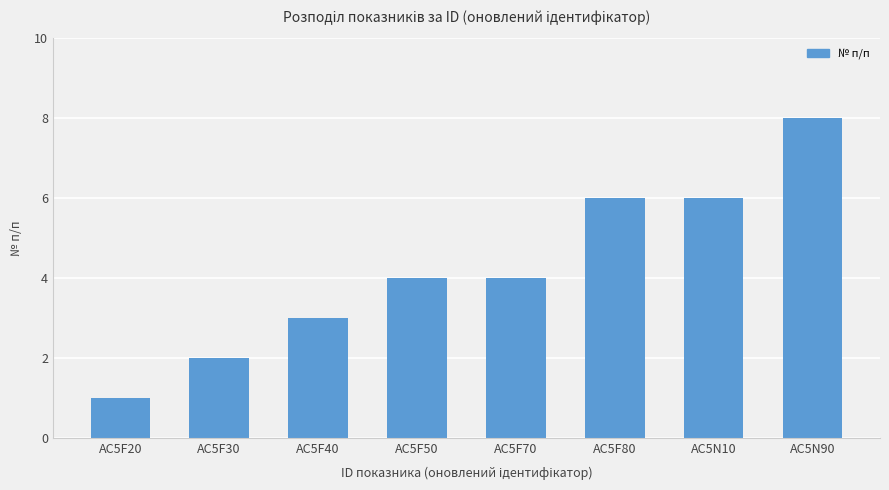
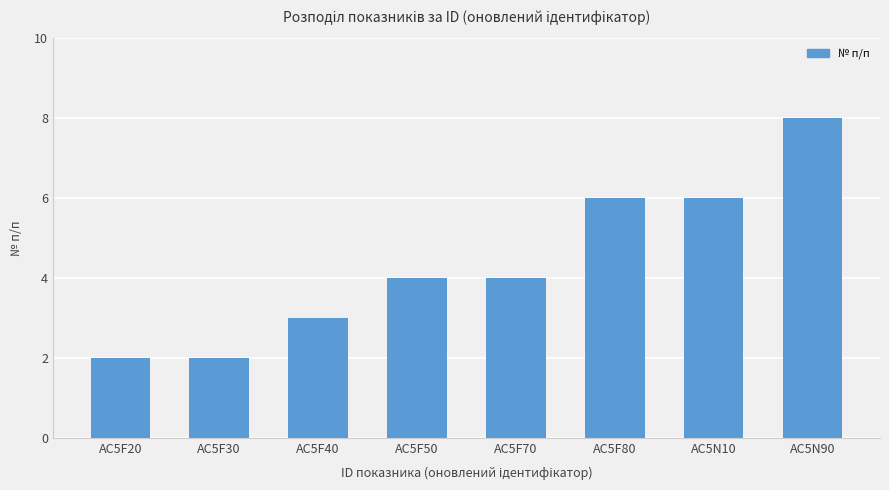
  {
-   "AC5F20": 1,
+   "AC5F20": 2,
    "AC5F30": 2,
    "AC5F40": 3,
    "AC5F50": 4,
    "AC5F70": 4,
    "AC5F80": 6,
    "AC5N10": 6,
    "AC5N90": 8
  }
